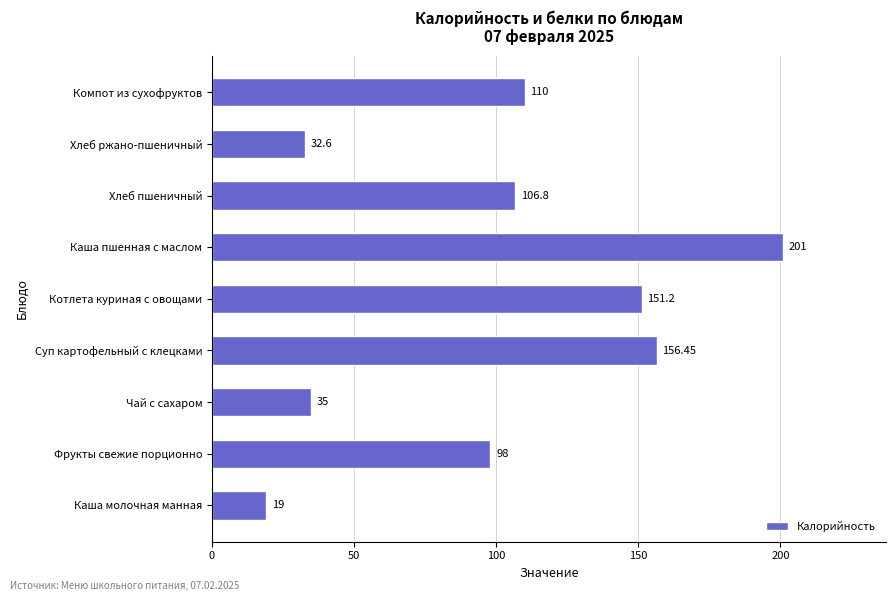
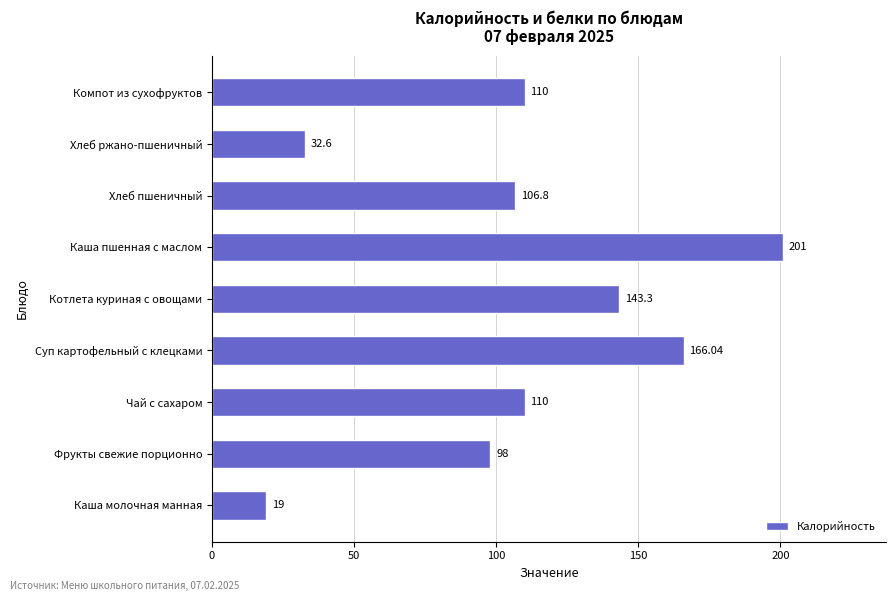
  {
    "Компот из сухофруктов": 110,
    "Хлеб ржано-пшеничный": 32.6,
    "Хлеб пшеничный": 106.8,
    "Каша пшенная с маслом": 201,
-   "Котлета куриная с овощами": 151.2,
-   "Суп картофельный с клецками": 156.45,
-   "Чай с сахаром": 35,
+   "Котлета куриная с овощами": 143.3,
+   "Суп картофельный с клецками": 166.04,
+   "Чай с сахаром": 110,
    "Фрукты свежие порционно": 98,
    "Каша молочная манная": 19
  }
